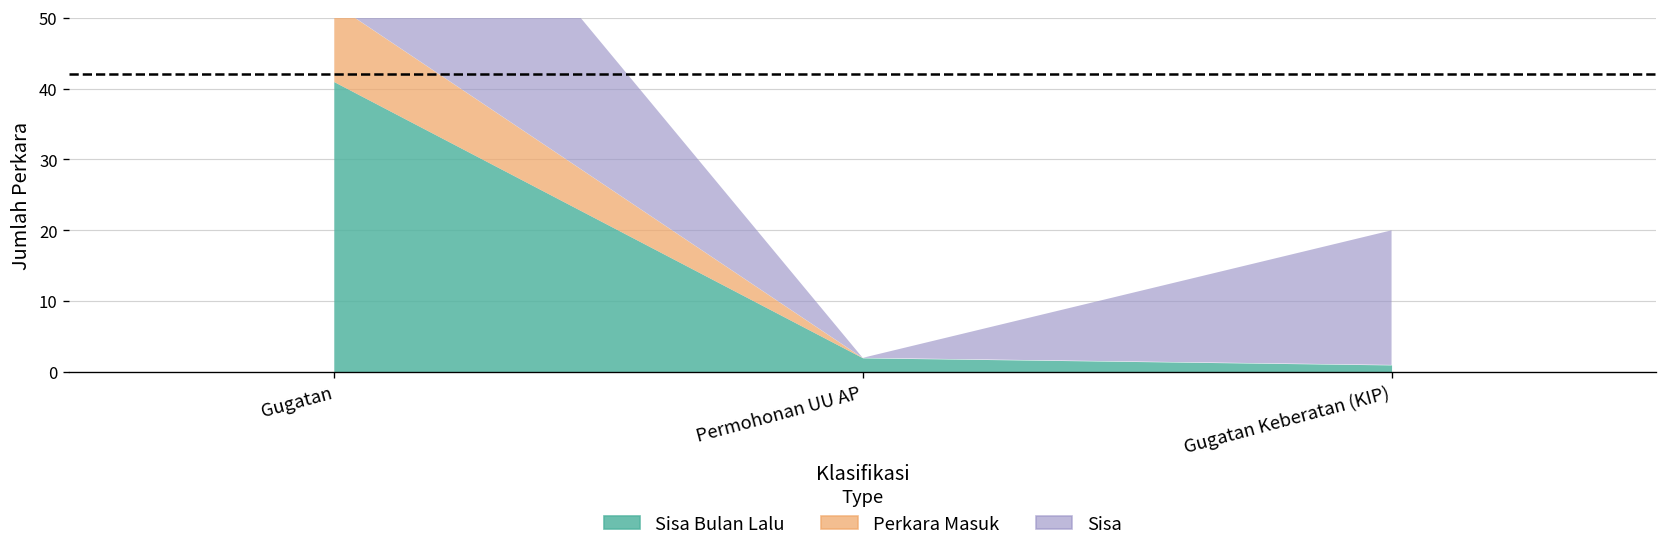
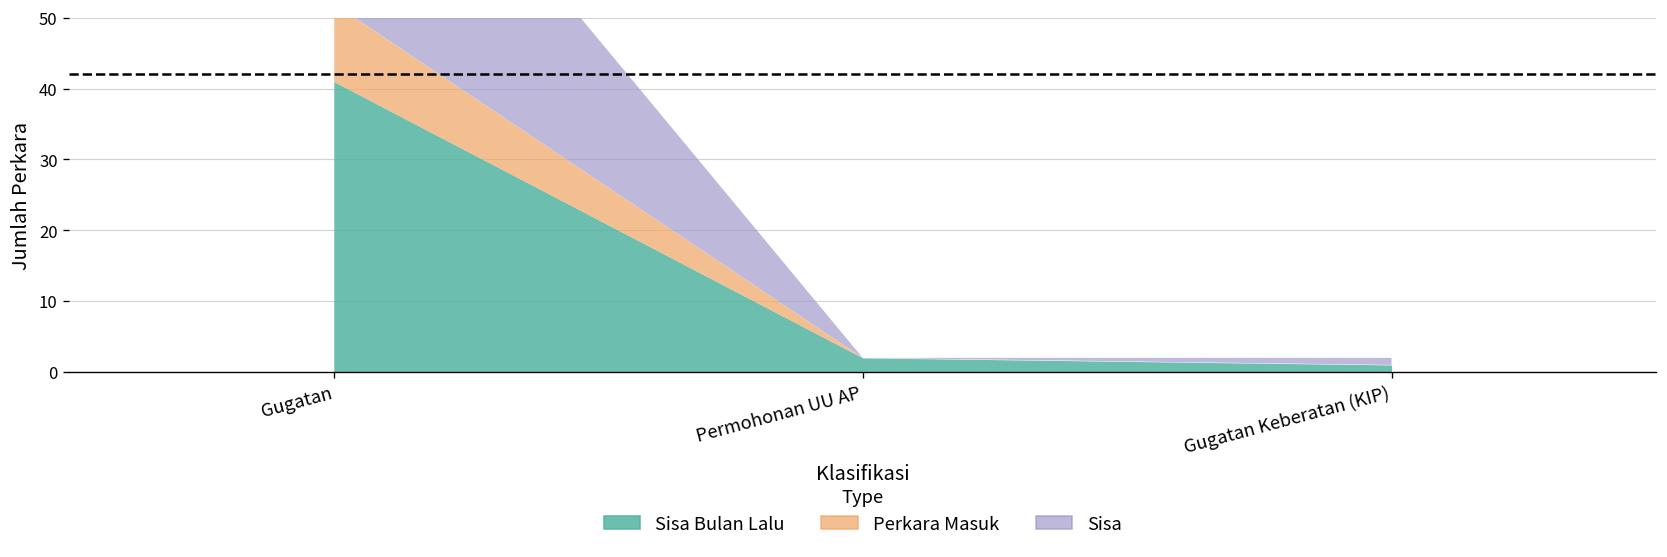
  {
    "Sisa Bulan Lalu": {
      "Gugatan": 41
    },
    "Sisa": {
-     "Gugatan Keberatan (KIP)": 19
+     "Gugatan Keberatan (KIP)": 1
    }
  }
